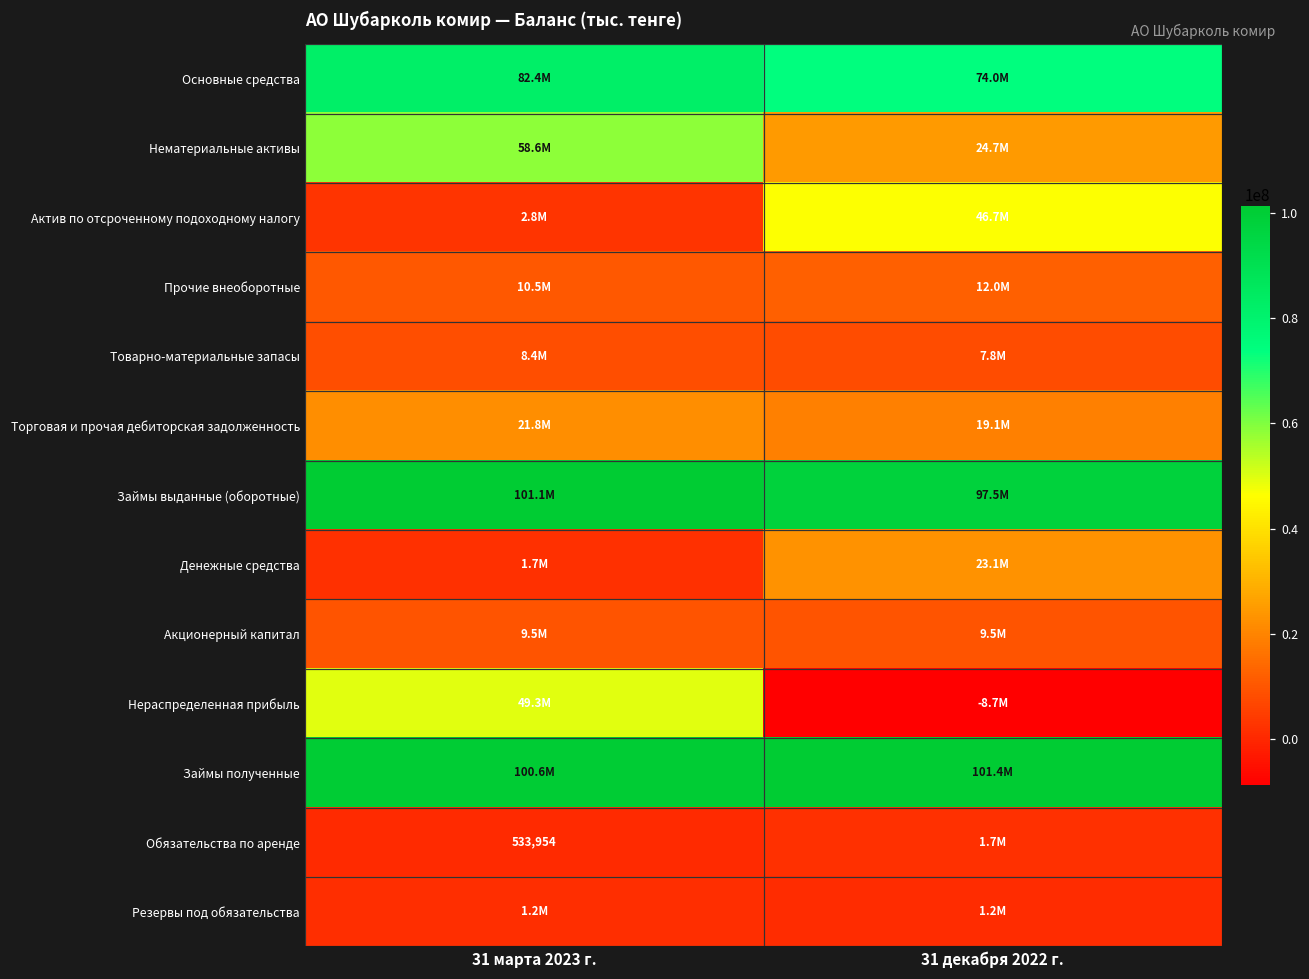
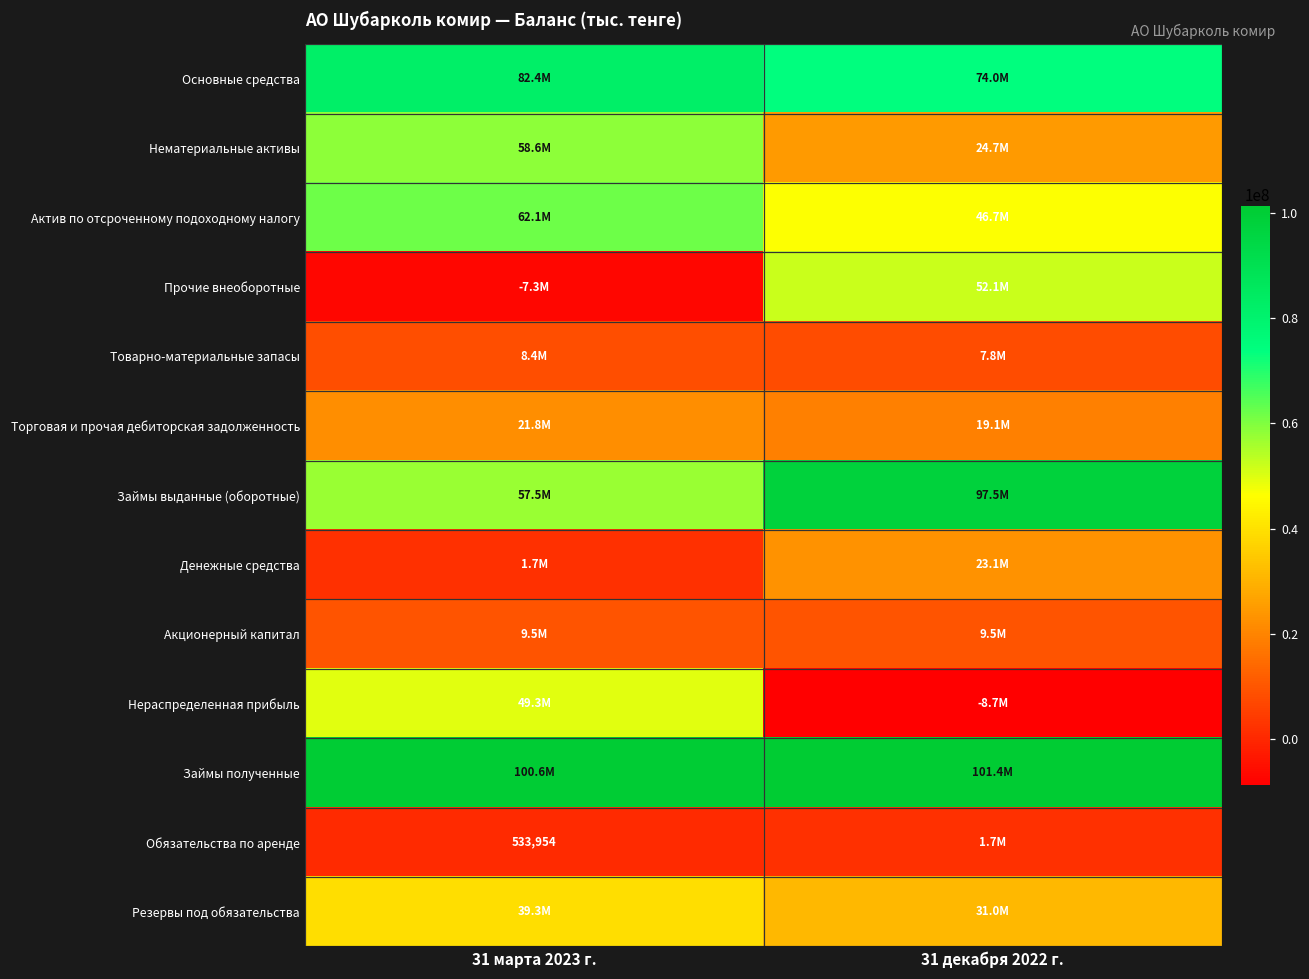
  {
    "Основные средства": {
      "31 марта 2023 г.": "82.4M",
      "31 декабря 2022 г.": "74.0M"
    },
    "Нематериальные активы": {
      "31 марта 2023 г.": "58.6M",
      "31 декабря 2022 г.": "24.7M"
    },
    "Актив по отсроченному подоходному налогу": {
-     "31 марта 2023 г.": "2.8M",
+     "31 марта 2023 г.": "62.1M",
      "31 декабря 2022 г.": "46.7M"
    },
    "Прочие внеоборотные": {
-     "31 марта 2023 г.": "10.5M",
-     "31 декабря 2022 г.": "12.0M"
+     "31 марта 2023 г.": "-7.3M",
+     "31 декабря 2022 г.": "52.1M"
    },
    "Товарно-материальные запасы": {
      "31 марта 2023 г.": "8.4M",
      "31 декабря 2022 г.": "7.8M"
    },
    "Торговая и прочая дебиторская задолженность": {
      "31 марта 2023 г.": "21.8M",
      "31 декабря 2022 г.": "19.1M"
    },
    "Займы выданные (оборотные)": {
-     "31 марта 2023 г.": "101.1M",
+     "31 марта 2023 г.": "57.5M",
      "31 декабря 2022 г.": "97.5M"
    },
    "Денежные средства": {
      "31 марта 2023 г.": "1.7M",
      "31 декабря 2022 г.": "23.1M"
    },
    "Акционерный капитал": {
      "31 марта 2023 г.": "9.5M",
      "31 декабря 2022 г.": "9.5M"
    },
    "Нераспределенная прибыль": {
      "31 марта 2023 г.": "49.3M",
      "31 декабря 2022 г.": "-8.7M"
    },
    "Займы полученные": {
      "31 марта 2023 г.": "100.6M",
      "31 декабря 2022 г.": "101.4M"
    },
    "Обязательства по аренде": {
      "31 марта 2023 г.": "533,954",
      "31 декабря 2022 г.": "1.7M"
    },
    "Резервы под обязательства": {
-     "31 марта 2023 г.": "1.2M",
-     "31 декабря 2022 г.": "1.2M"
+     "31 марта 2023 г.": "39.3M",
+     "31 декабря 2022 г.": "31.0M"
    }
  }
